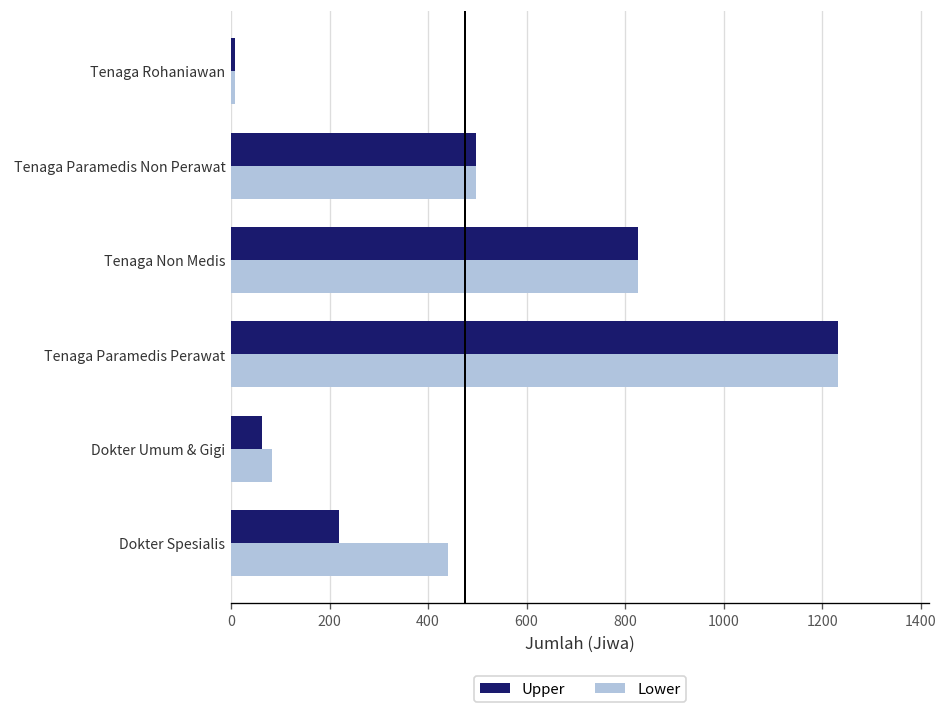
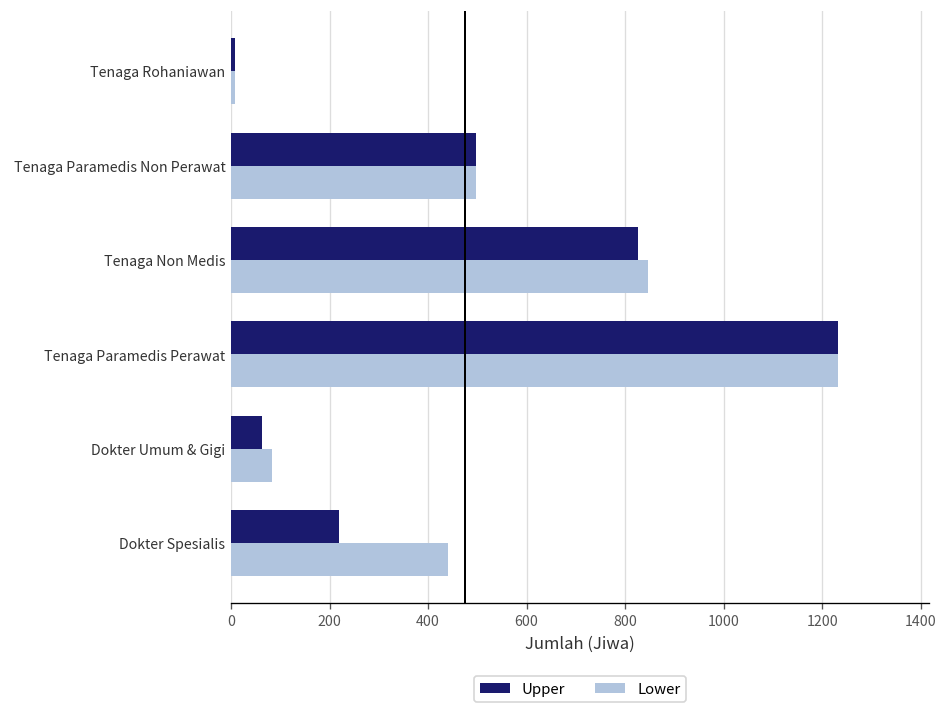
  {
    "Upper": {
      "Tenaga Rohaniawan": 10,
      "Tenaga Paramedis Non Perawat": 500,
      "Tenaga Non Medis": 830,
      "Tenaga Paramedis Perawat": 1230,
      "Dokter Umum & Gigi": 60,
      "Dokter Spesialis": 220
    },
    "Lower": {
      "Tenaga Rohaniawan": 10,
      "Tenaga Paramedis Non Perawat": 500,
-     "Tenaga Non Medis": 830,
+     "Tenaga Non Medis": 850,
      "Tenaga Paramedis Perawat": 1230,
      "Dokter Umum & Gigi": 80,
      "Dokter Spesialis": 440
    }
  }
